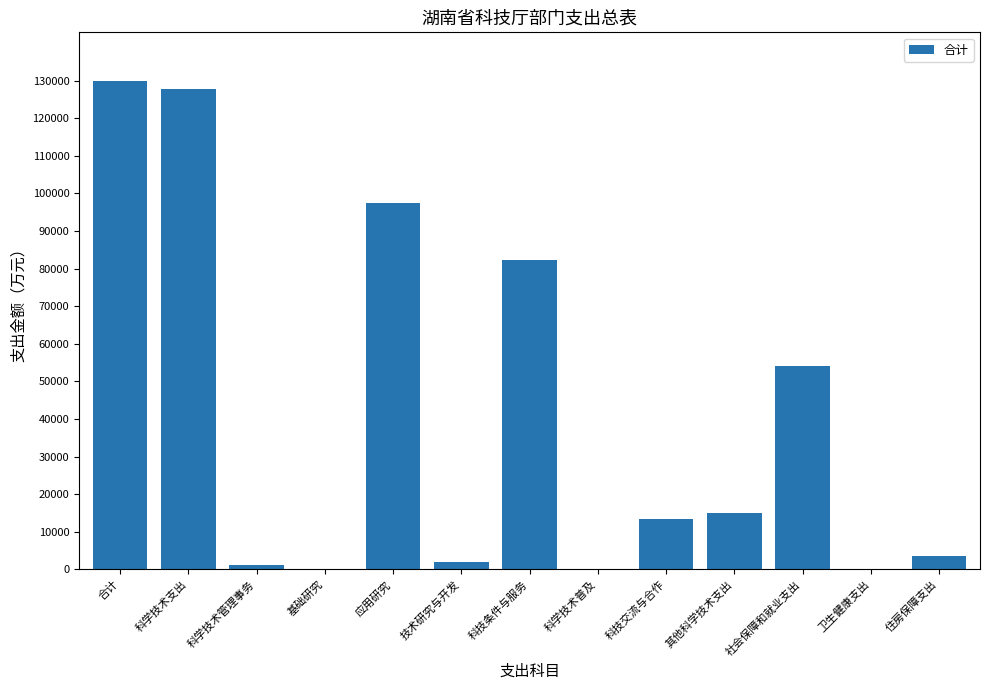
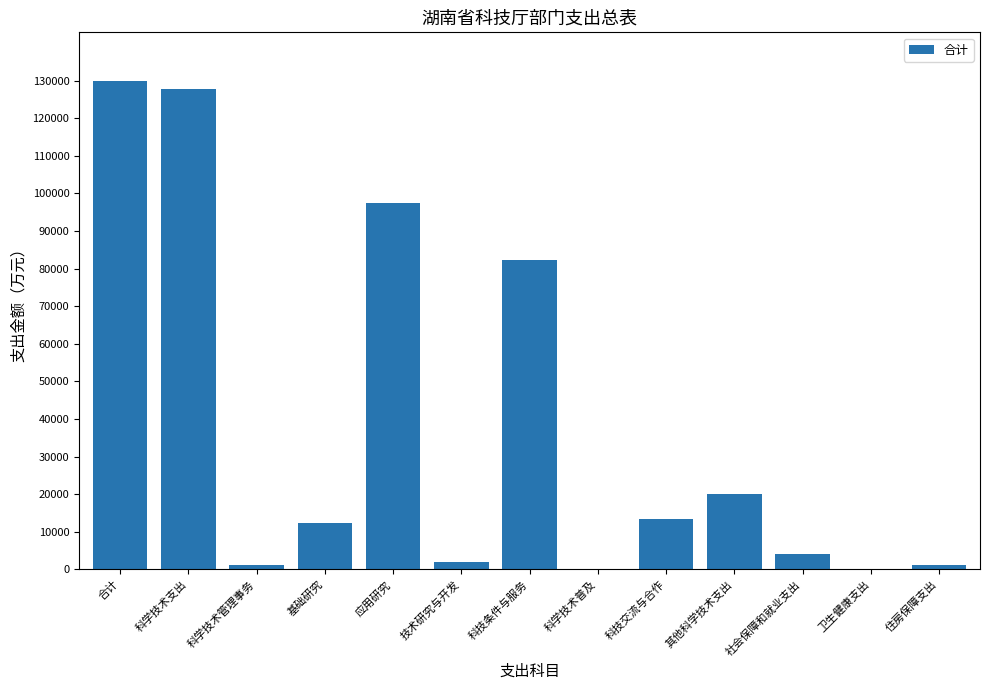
  {
    "合计": 130000,
    "科学技术支出": 128000,
    "科学技术管理事务": 1000,
-   "基础研究": 0,
+   "基础研究": 12000,
    "应用研究": 97000,
    "技术研究与开发": 2000,
    "科技条件与服务": 82000,
    "科技交流与合作": 13000,
-   "其他科学技术支出": 15000,
-   "社会保障和就业支出": 54000,
-   "住房保障支出": 3000
+   "其他科学技术支出": 20000,
+   "社会保障和就业支出": 4000,
+   "住房保障支出": 1000
  }
